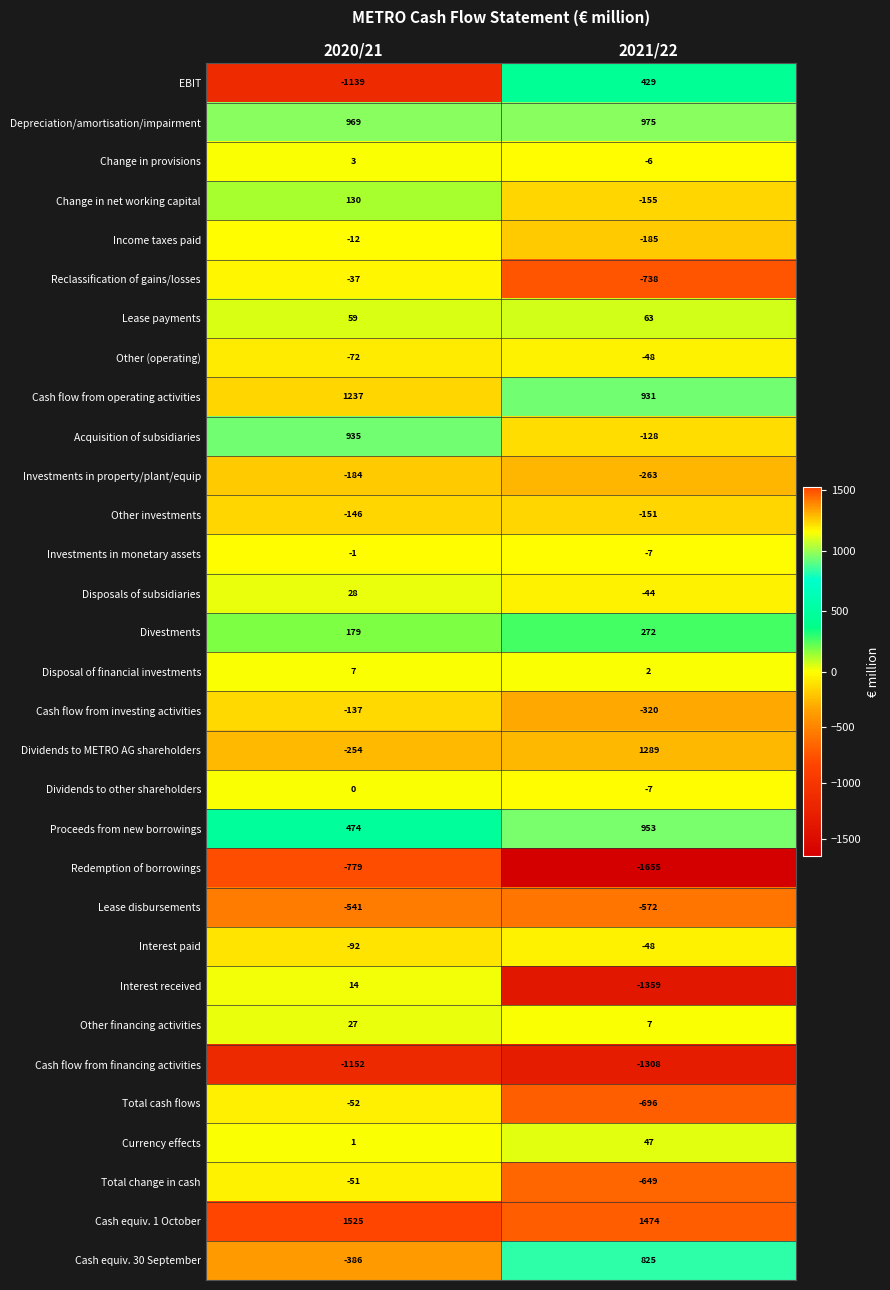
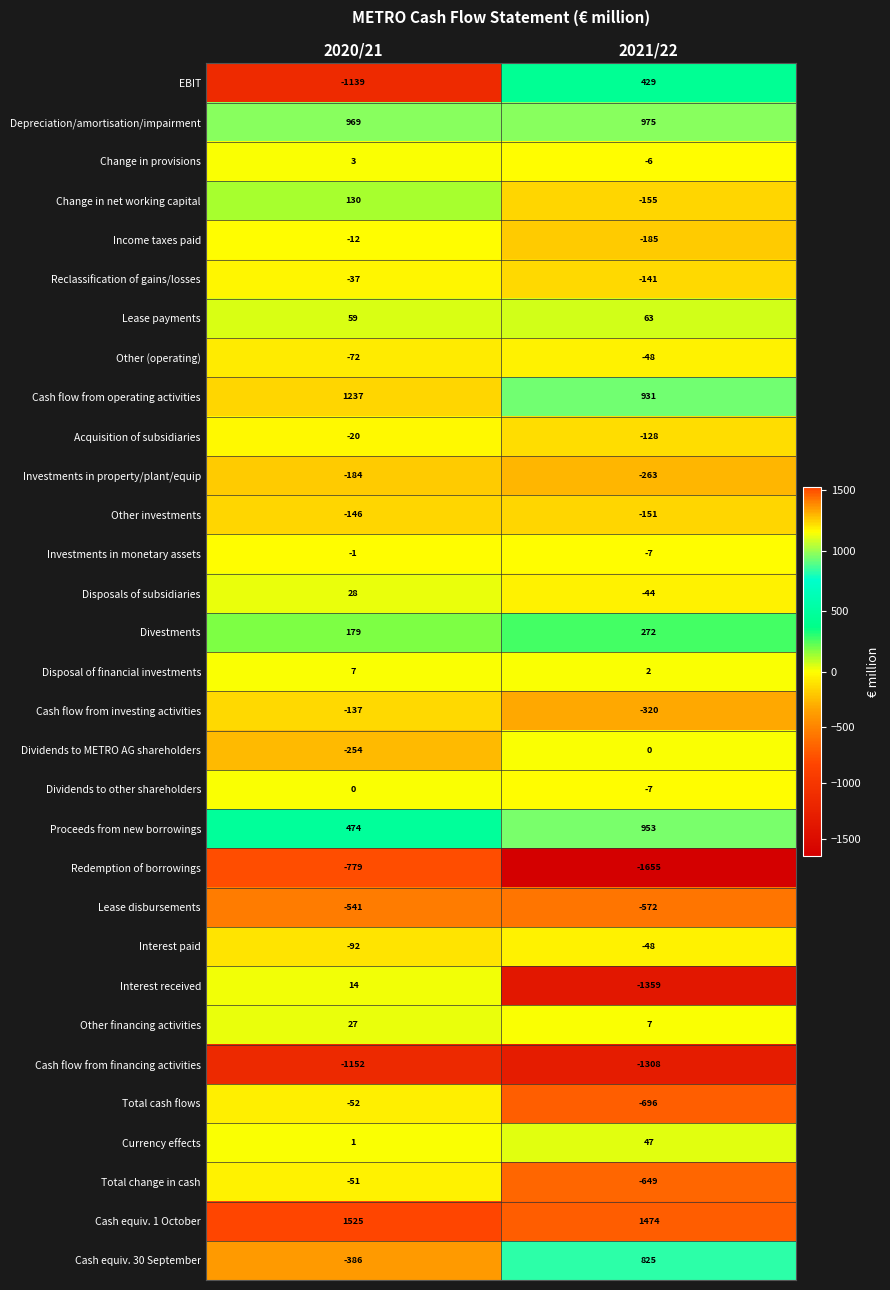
  {
    "EBIT": {
      "2020/21": -1139,
      "2021/22": 429
    },
    "Depreciation/amortisation/impairment": {
      "2020/21": 969,
      "2021/22": 975
    },
    "Change in provisions": {
      "2020/21": 3,
      "2021/22": -6
    },
    "Change in net working capital": {
      "2020/21": 130,
      "2021/22": -155
    },
    "Income taxes paid": {
      "2020/21": -12,
      "2021/22": -185
    },
    "Reclassification of gains/losses": {
      "2020/21": -37,
-     "2021/22": -738
+     "2021/22": -141
    },
    "Lease payments": {
      "2020/21": 59,
      "2021/22": 63
    },
    "Other (operating)": {
      "2020/21": -72,
      "2021/22": -48
    },
    "Cash flow from operating activities": {
      "2020/21": 1237,
      "2021/22": 931
    },
    "Acquisition of subsidiaries": {
-     "2020/21": 935,
+     "2020/21": -20,
      "2021/22": -128
    },
    "Investments in property/plant/equip": {
      "2020/21": -184,
      "2021/22": -263
    },
    "Other investments": {
      "2020/21": -146,
      "2021/22": -151
    },
    "Investments in monetary assets": {
      "2020/21": -1,
      "2021/22": -7
    },
    "Disposals of subsidiaries": {
      "2020/21": 28,
      "2021/22": -44
    },
    "Divestments": {
      "2020/21": 179,
      "2021/22": 272
    },
    "Disposal of financial investments": {
      "2020/21": 7,
      "2021/22": 2
    },
    "Cash flow from investing activities": {
      "2020/21": -137,
      "2021/22": -320
    },
    "Dividends to METRO AG shareholders": {
      "2020/21": -254,
-     "2021/22": 1289
+     "2021/22": 0
    },
    "Dividends to other shareholders": {
      "2020/21": 0,
      "2021/22": -7
    },
    "Proceeds from new borrowings": {
      "2020/21": 474,
      "2021/22": 953
    },
    "Redemption of borrowings": {
      "2020/21": -779,
      "2021/22": -1655
    },
    "Lease disbursements": {
      "2020/21": -541,
      "2021/22": -572
    },
    "Interest paid": {
      "2020/21": -92,
      "2021/22": -48
    },
    "Interest received": {
      "2020/21": 14,
      "2021/22": -1359
    },
    "Other financing activities": {
      "2020/21": 27,
      "2021/22": 7
    },
    "Cash flow from financing activities": {
      "2020/21": -1152,
      "2021/22": -1308
    },
    "Total cash flows": {
      "2020/21": -52,
      "2021/22": -696
    },
    "Currency effects": {
      "2020/21": 1,
      "2021/22": 47
    },
    "Total change in cash": {
      "2020/21": -51,
      "2021/22": -649
    },
    "Cash equiv. 1 October": {
      "2020/21": 1525,
      "2021/22": 1474
    },
    "Cash equiv. 30 September": {
      "2020/21": -386,
      "2021/22": 825
    }
  }
